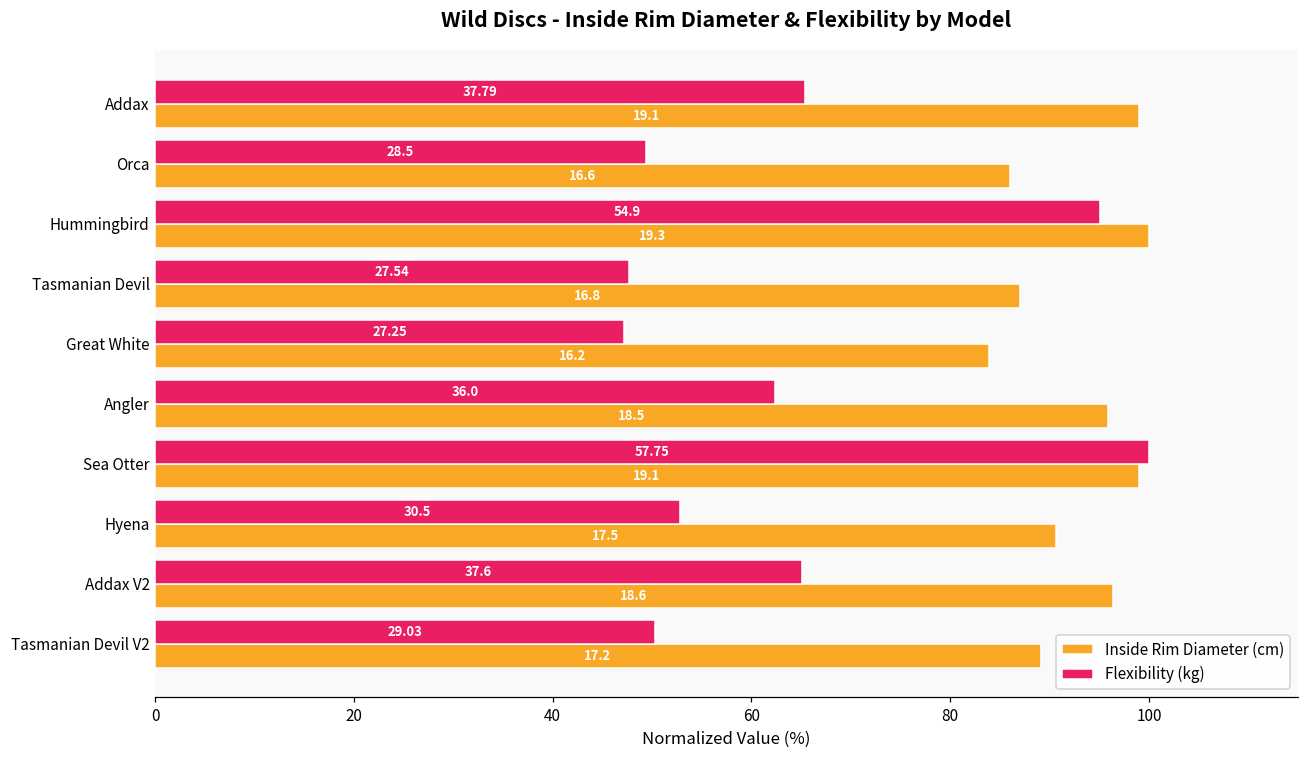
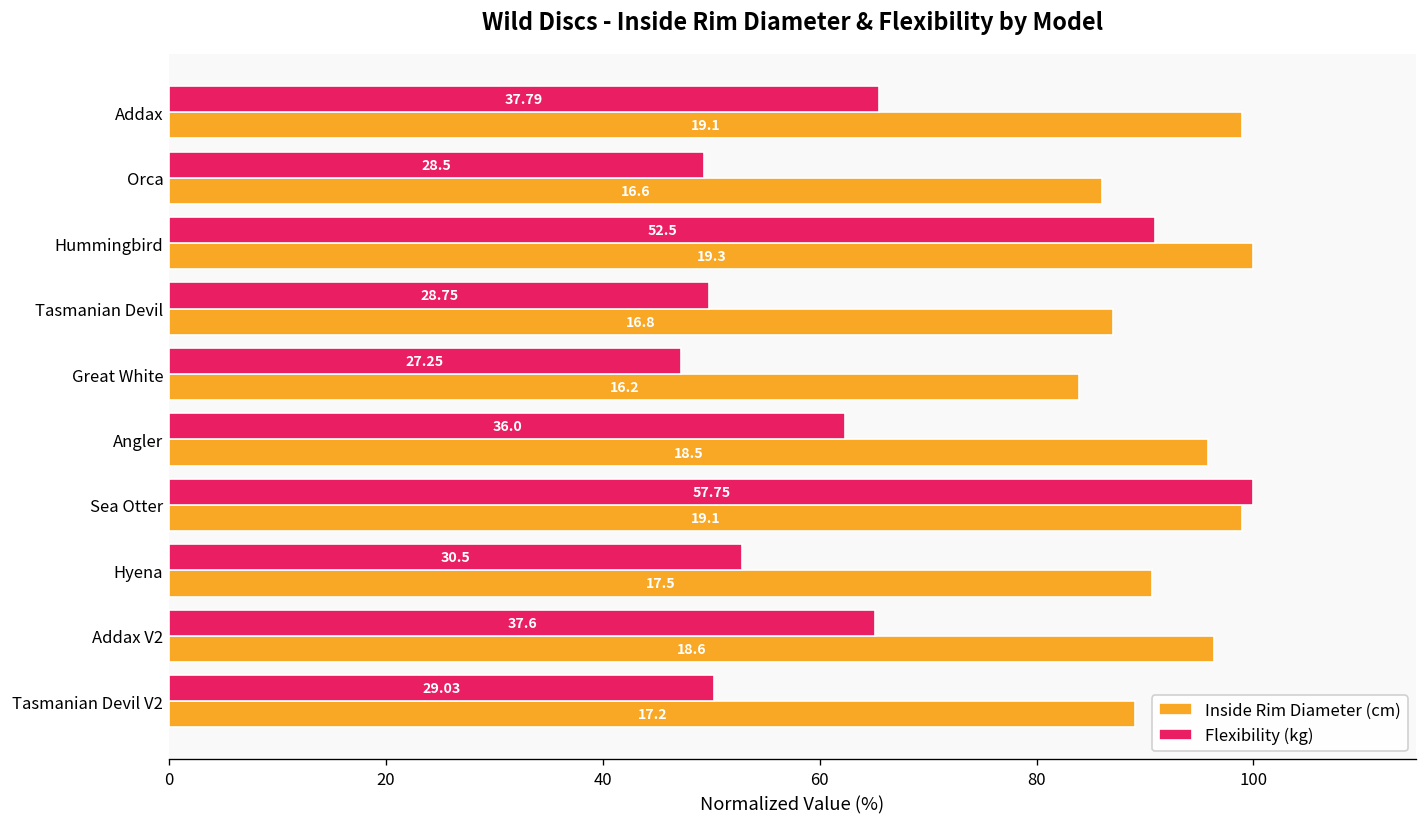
  {
    "Flexibility (kg)": {
-     "Hummingbird": 54.9,
-     "Tasmanian Devil": 27.54
+     "Hummingbird": 52.5,
+     "Tasmanian Devil": 28.75
    }
  }
